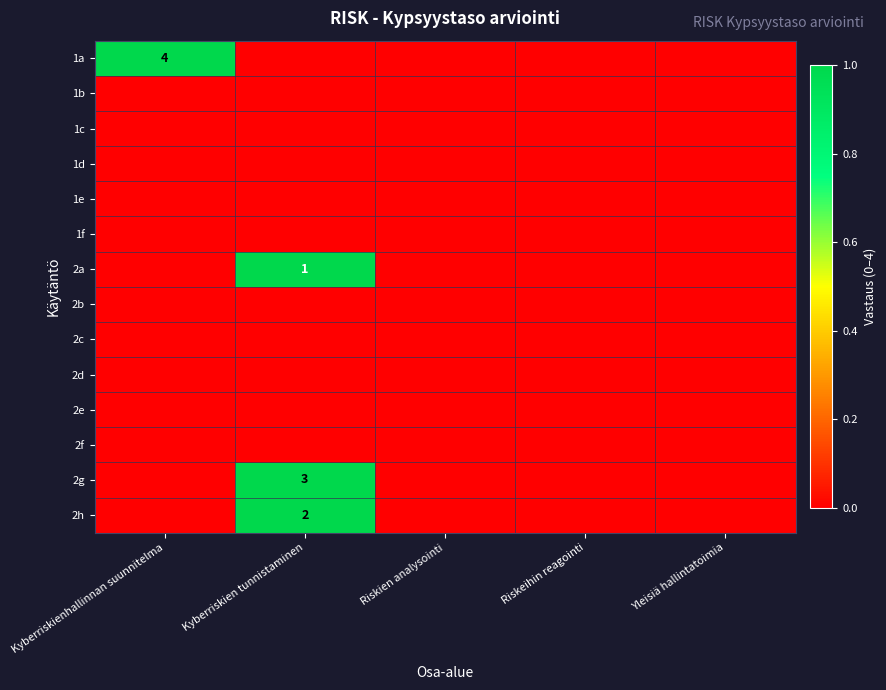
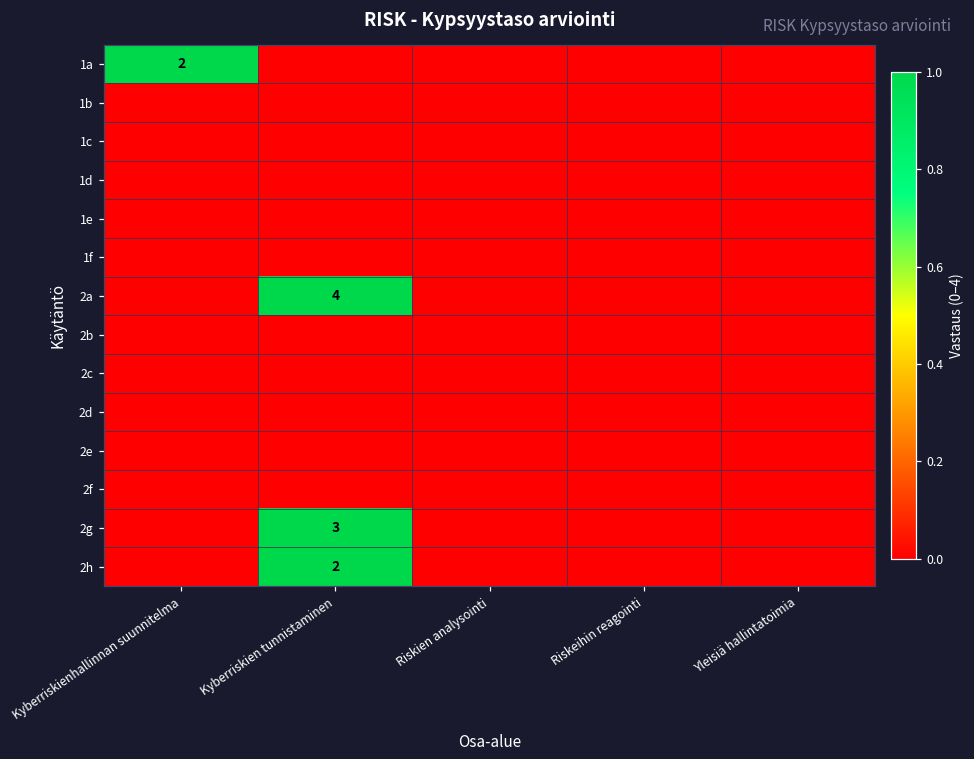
  {
    "1a": {
-     "Kyberriskienhallinnan suunnitelma": 4
+     "Kyberriskienhallinnan suunnitelma": 2
    },
    "2a": {
-     "Kyberriskien tunnistaminen": 1
+     "Kyberriskien tunnistaminen": 4
    },
    "2g": {
      "Kyberriskien tunnistaminen": 3
    },
    "2h": {
      "Kyberriskien tunnistaminen": 2
    }
  }
